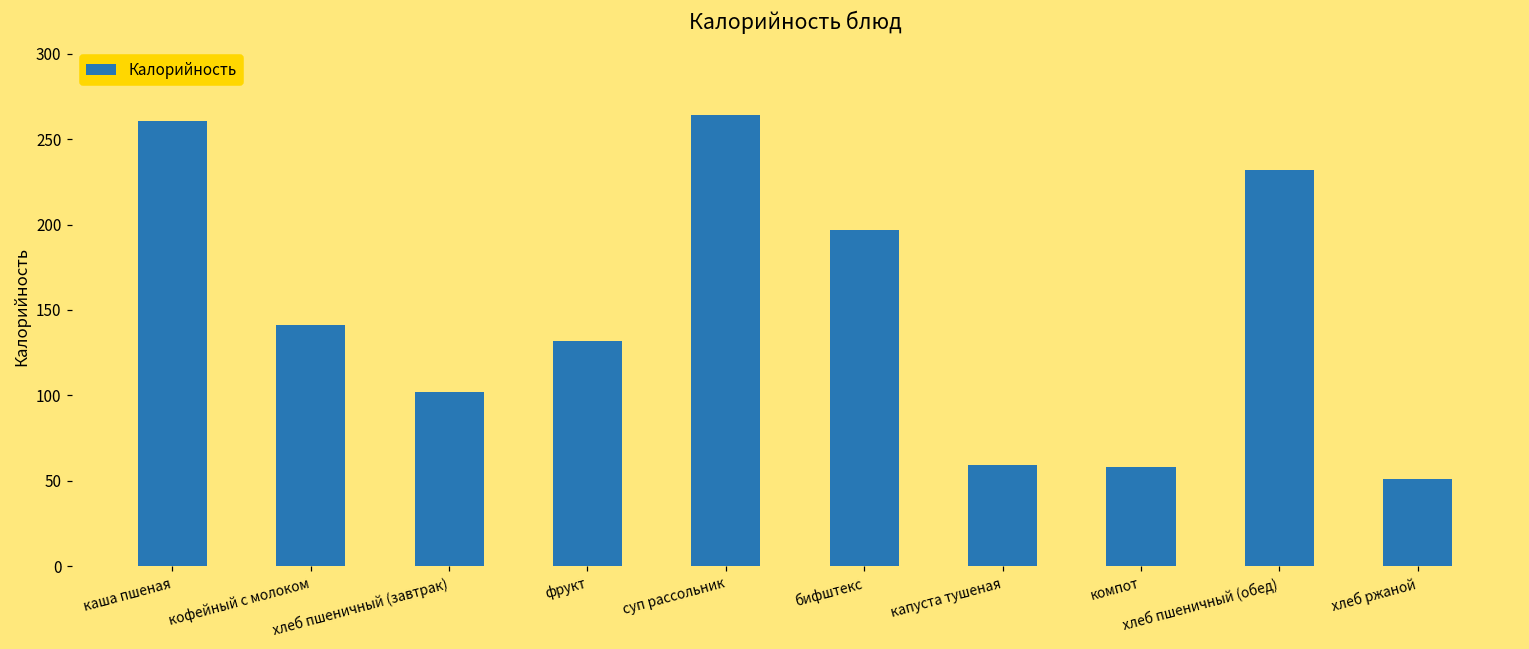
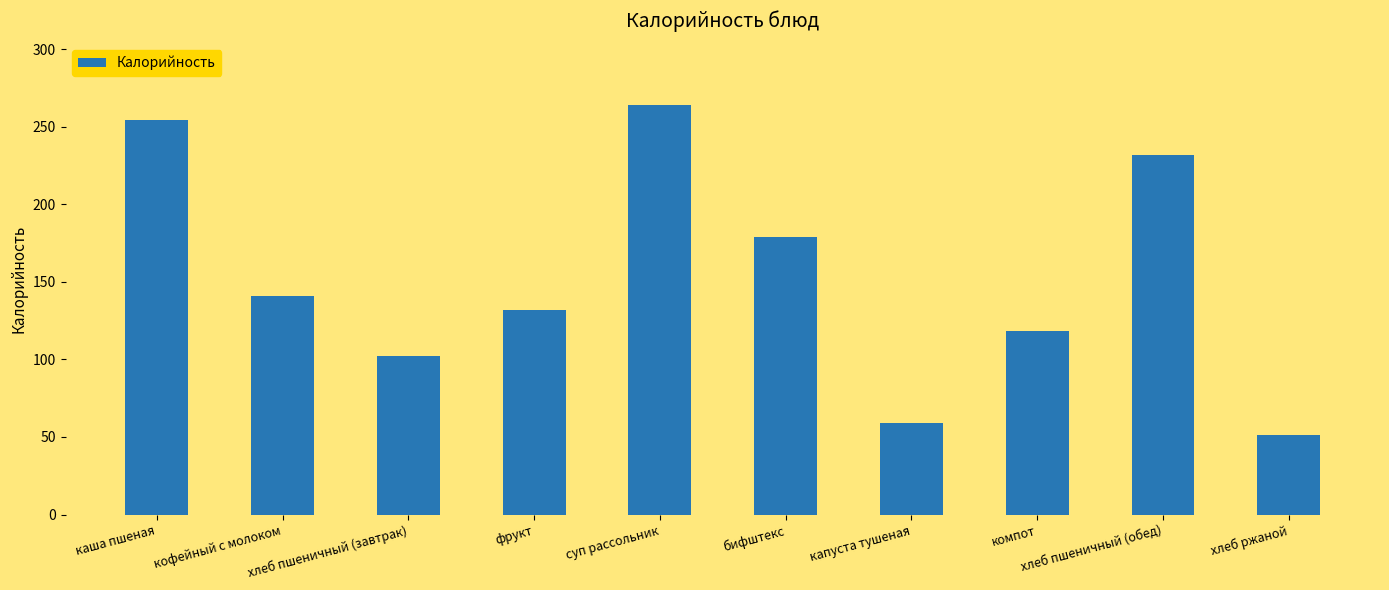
  {
-   "каша пшеная": 261,
+   "каша пшеная": 254,
    "кофейный с молоком": 141,
    "хлеб пшеничный (завтрак)": 102,
    "фрукт": 132,
    "суп рассольник": 264,
-   "бифштекс": 197,
+   "бифштекс": 179,
    "капуста тушеная": 59,
-   "компот": 58,
+   "компот": 118,
    "хлеб пшеничный (обед)": 232,
    "хлеб ржаной": 51
  }
